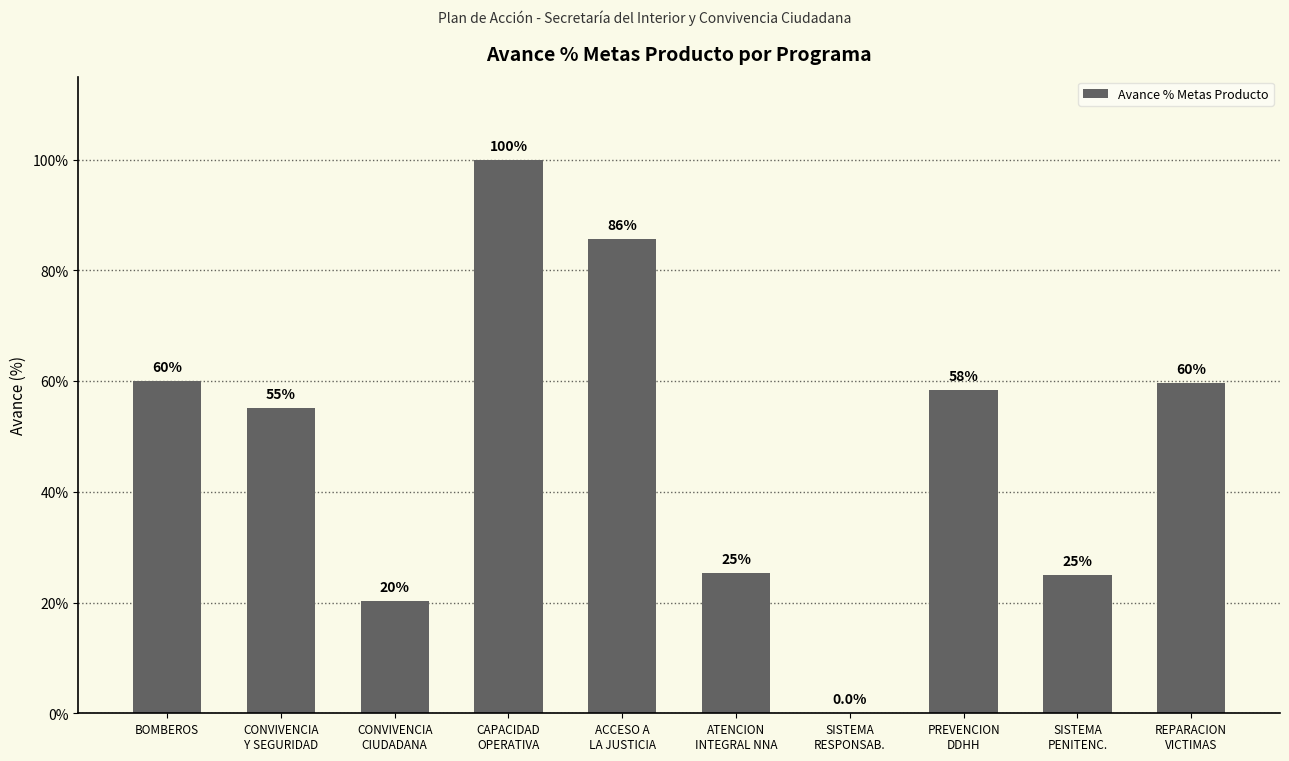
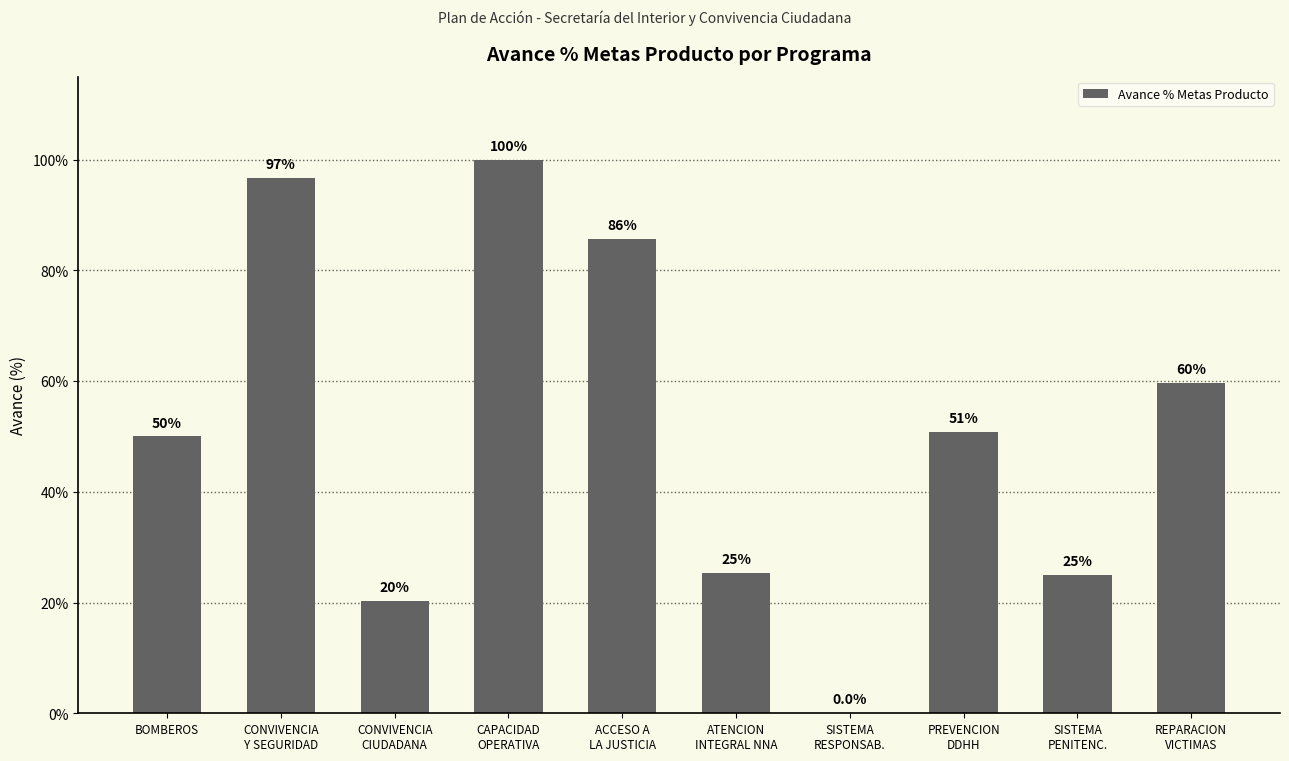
  {
-   "BOMBEROS": "60%",
-   "CONVIVENCIA Y SEGURIDAD": "55%",
+   "BOMBEROS": "50%",
+   "CONVIVENCIA Y SEGURIDAD": "97%",
    "CONVIVENCIA CIUDADANA": "20%",
    "CAPACIDAD OPERATIVA": "100%",
    "ACCESO A LA JUSTICIA": "86%",
    "ATENCION INTEGRAL NNA": "25%",
    "SISTEMA RESPONSAB.": "0.0%",
-   "PREVENCION DDHH": "58%",
+   "PREVENCION DDHH": "51%",
    "SISTEMA PENITENC.": "25%",
    "REPARACION VICTIMAS": "60%"
  }
